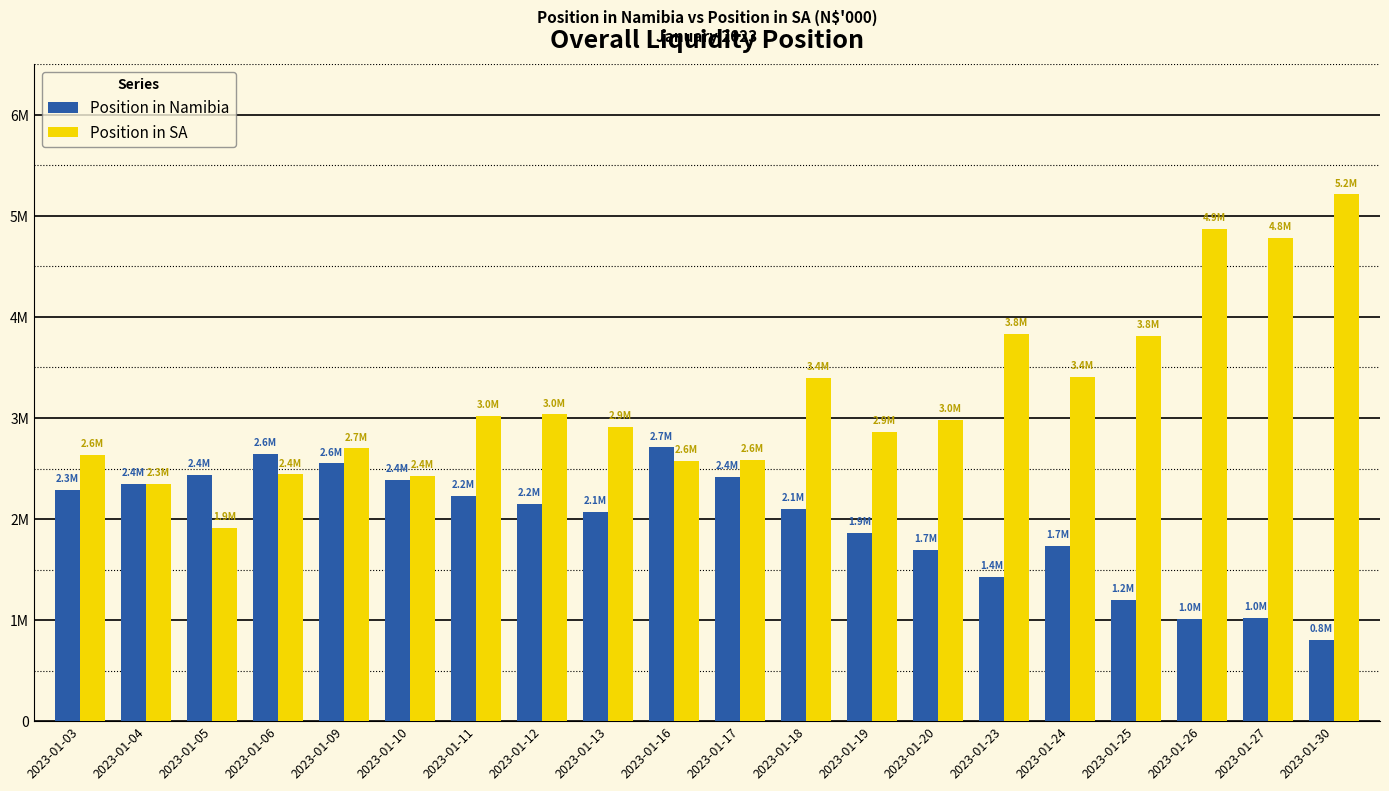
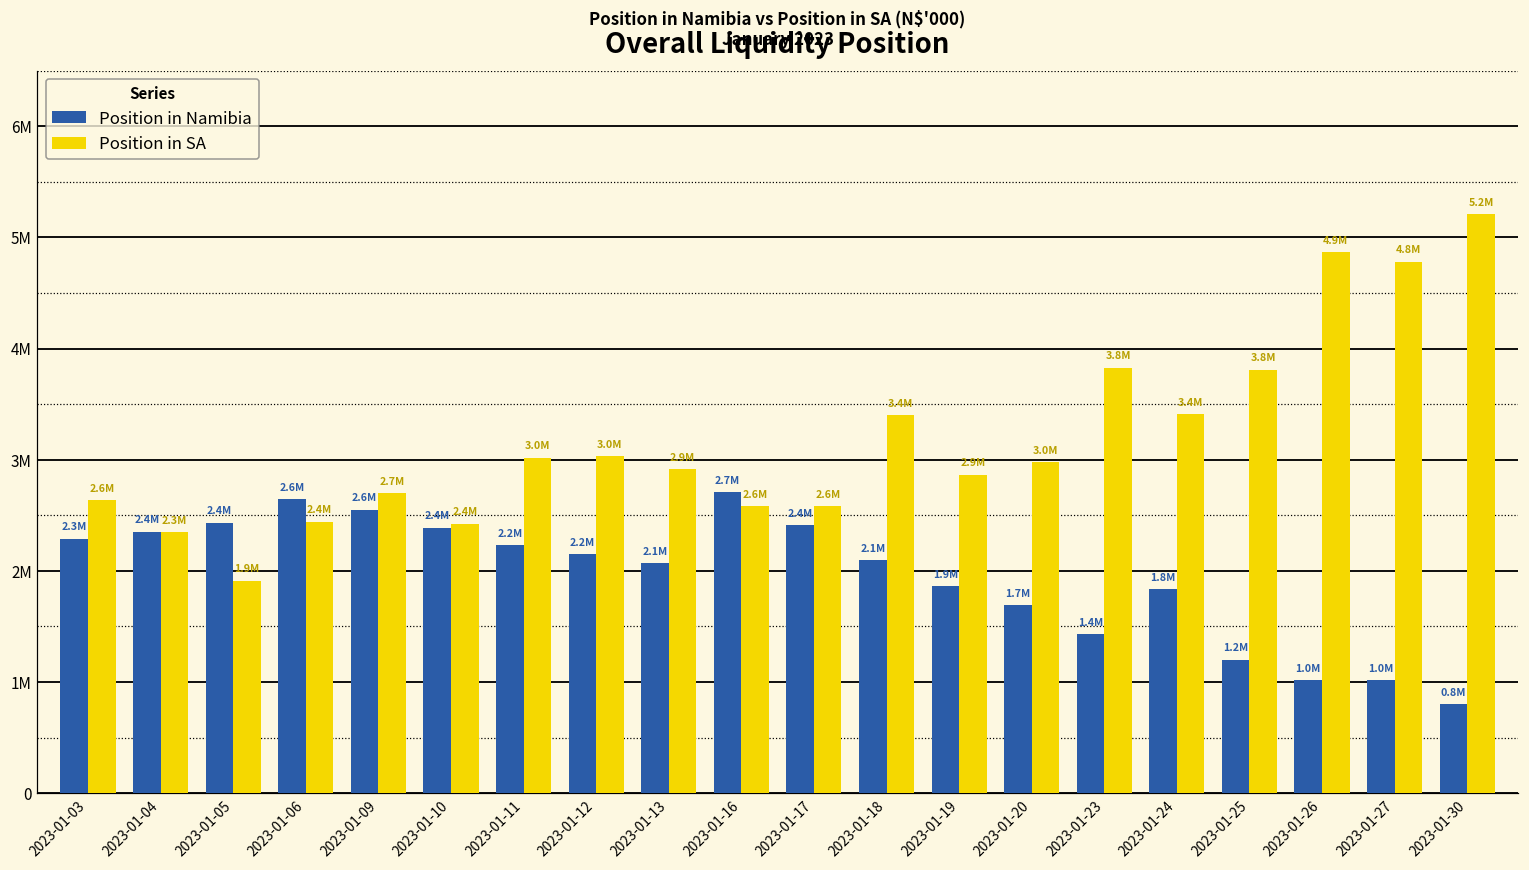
  {
    "Position in Namibia": {
      "2023-01-03": "2.3M",
      "2023-01-04": "2.4M",
      "2023-01-05": "2.4M",
      "2023-01-06": "2.6M",
      "2023-01-09": "2.6M",
      "2023-01-10": "2.4M",
      "2023-01-11": "2.2M",
      "2023-01-12": "2.2M",
      "2023-01-13": "2.1M",
      "2023-01-16": "2.7M",
      "2023-01-17": "2.4M",
      "2023-01-18": "2.1M",
      "2023-01-19": "1.9M",
      "2023-01-20": "1.7M",
      "2023-01-23": "1.4M",
-     "2023-01-24": "1.7M",
+     "2023-01-24": "1.8M",
      "2023-01-25": "1.2M",
      "2023-01-26": "1.0M",
      "2023-01-27": "1.0M",
      "2023-01-30": "0.8M"
    },
    "Position in SA": {
      "2023-01-03": "2.6M",
      "2023-01-04": "2.3M",
      "2023-01-05": "1.9M",
      "2023-01-06": "2.4M",
      "2023-01-09": "2.7M",
      "2023-01-10": "2.4M",
      "2023-01-11": "3.0M",
      "2023-01-12": "3.0M",
      "2023-01-13": "2.9M",
      "2023-01-16": "2.6M",
      "2023-01-17": "2.6M",
      "2023-01-18": "3.4M",
      "2023-01-19": "2.9M",
      "2023-01-20": "3.0M",
      "2023-01-23": "3.8M",
      "2023-01-24": "3.4M",
      "2023-01-25": "3.8M",
      "2023-01-26": "4.9M",
      "2023-01-27": "4.8M",
      "2023-01-30": "5.2M"
    }
  }
